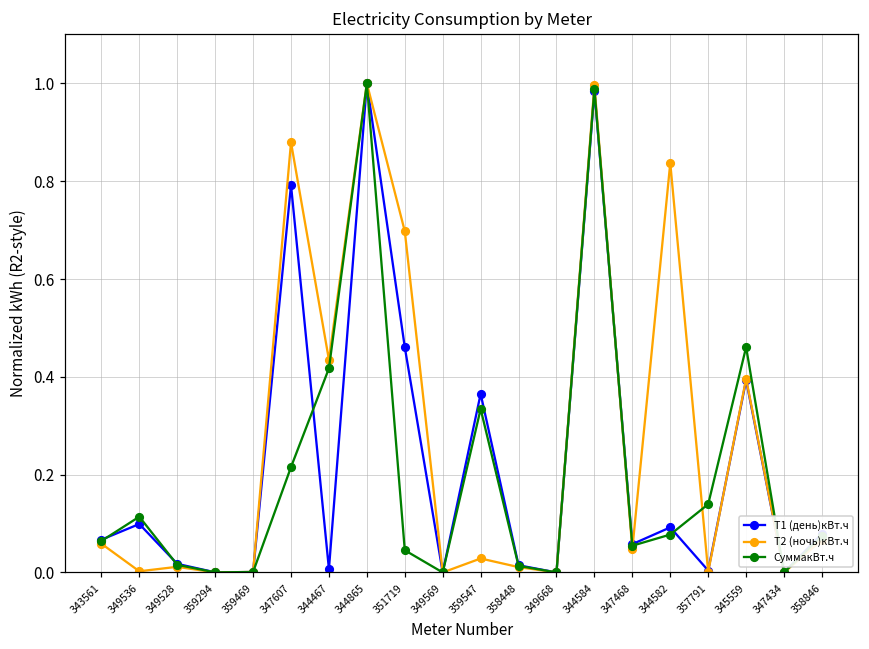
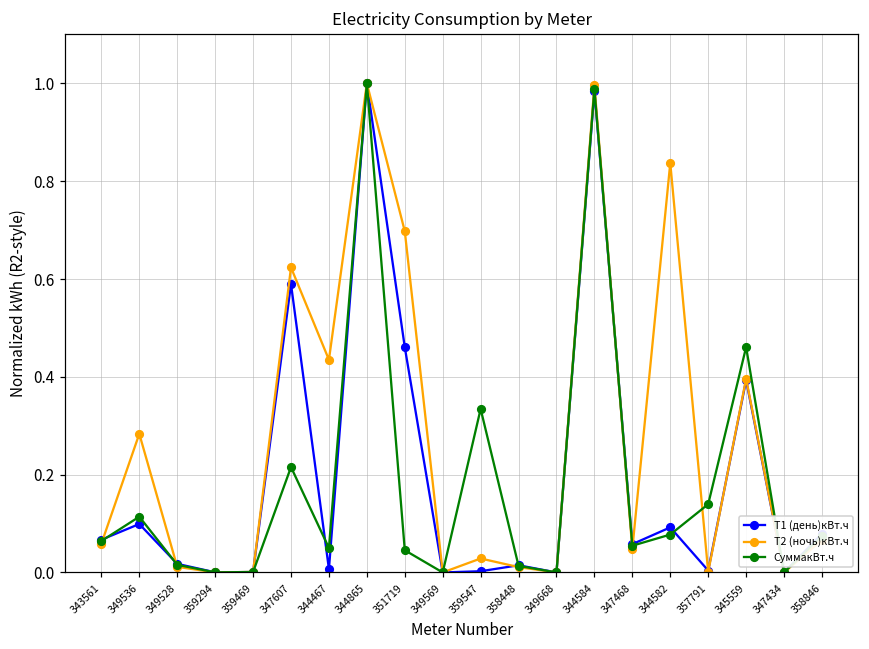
  {
    "Т1 (день)кВт.ч": {
      "349536": 0.10,
-     "347607": 0.79,
+     "347607": 0.59,
      "344467": 0.01,
      "351719": 0.46,
-     "359547": 0.37,
+     "359547": 0.00,
      "344582": 0.09
    },
    "Т2 (ночь)кВт.ч": {
-     "349536": 0.00,
-     "347607": 0.88,
+     "349536": 0.28,
+     "347607": 0.62,
      "344467": 0.43,
      "351719": 0.70,
      "359547": 0.03,
      "344584": 1.00,
      "347468": 0.05,
      "344582": 0.84
    },
    "СуммакВт.ч": {
      "349536": 0.11,
      "347607": 0.22,
-     "344467": 0.42,
+     "344467": 0.05,
      "351719": 0.05,
      "359547": 0.33,
      "344582": 0.08,
      "357791": 0.14,
      "345559": 0.46
    }
  }
